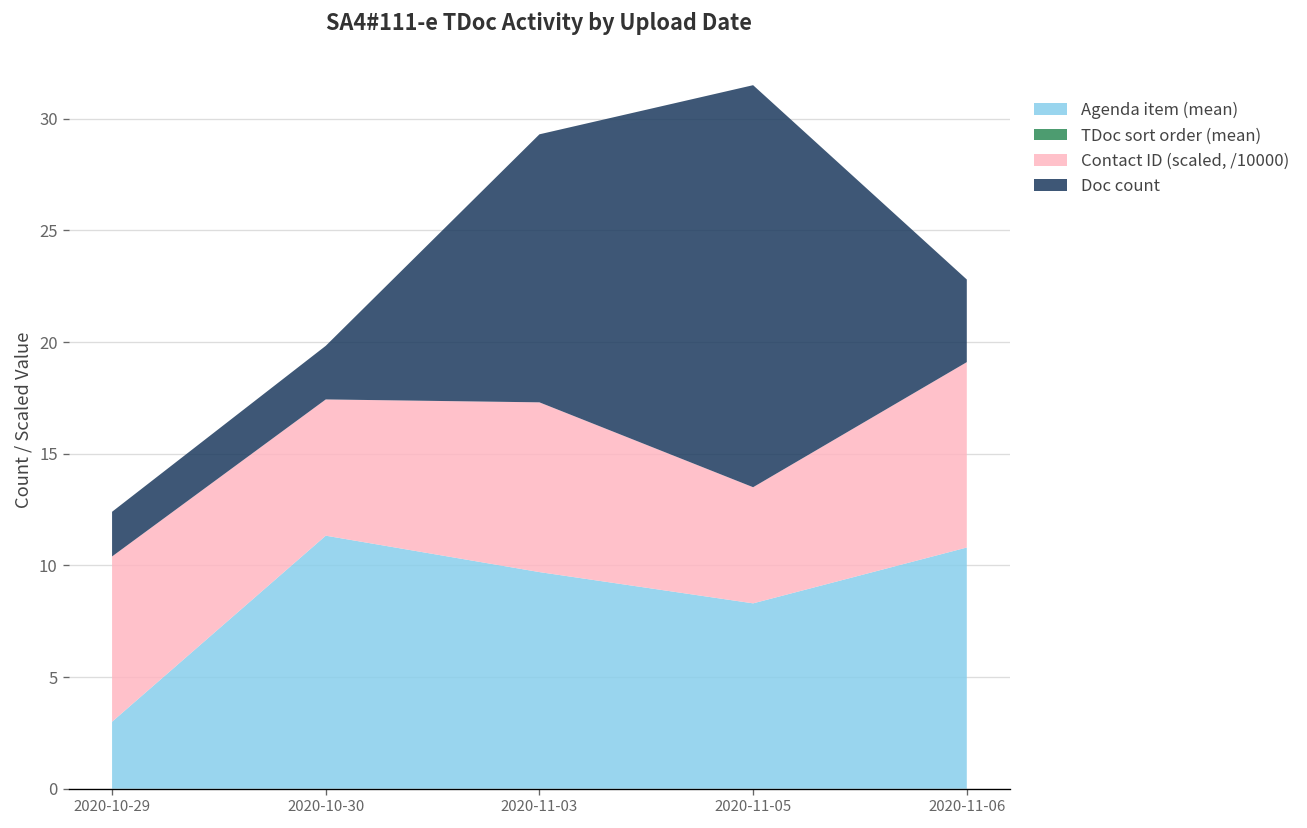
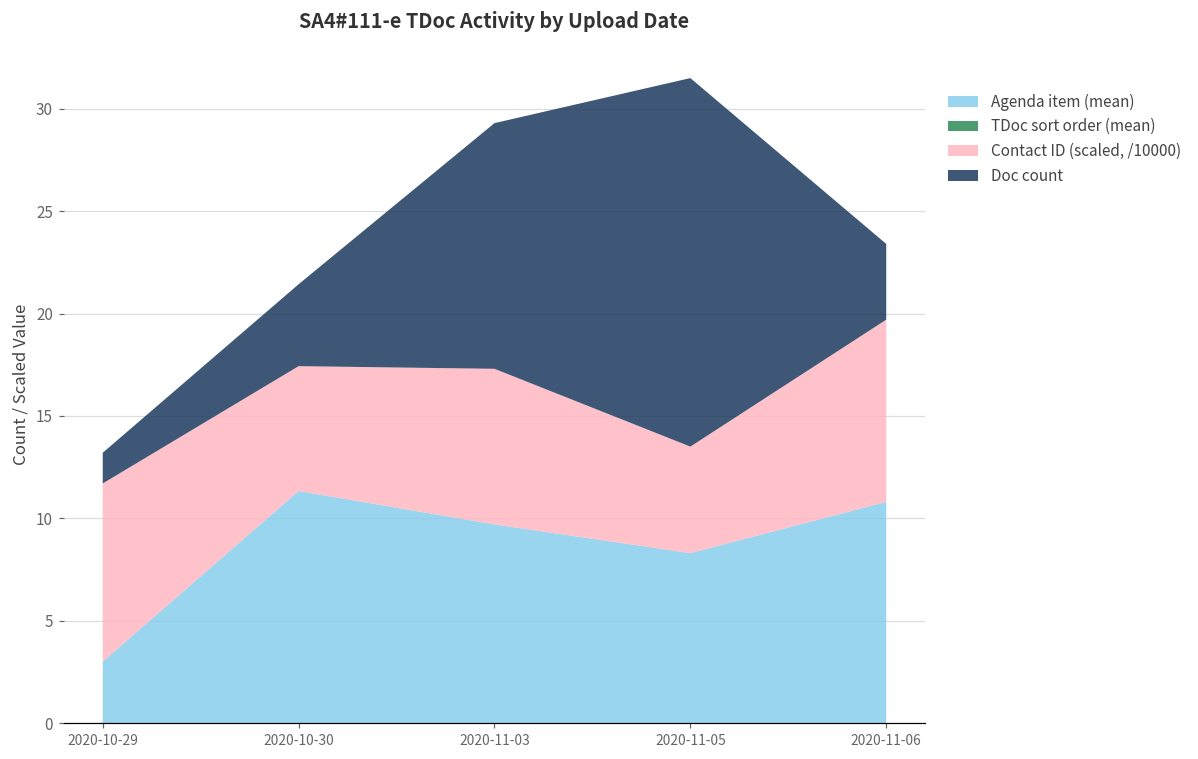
  {
    "TDoc sort order (mean)": {
      "2020-10-29": 3.0,
      "2020-10-30": 11.3,
      "2020-11-03": 9.7,
      "2020-11-05": 8.3,
      "2020-11-06": 10.8
    },
    "Contact ID (scaled, /10000)": {
-     "2020-10-29": 7.4,
+     "2020-10-29": 8.7,
      "2020-10-30": 6.1,
      "2020-11-03": 7.6,
      "2020-11-05": 5.2,
-     "2020-11-06": 8.3
+     "2020-11-06": 8.9
    },
    "Doc count": {
-     "2020-10-29": 2.0,
-     "2020-10-30": 2.4,
+     "2020-10-29": 1.5,
+     "2020-10-30": 4.0,
      "2020-11-03": 12.0,
      "2020-11-05": 18.0,
      "2020-11-06": 3.7
    }
  }
